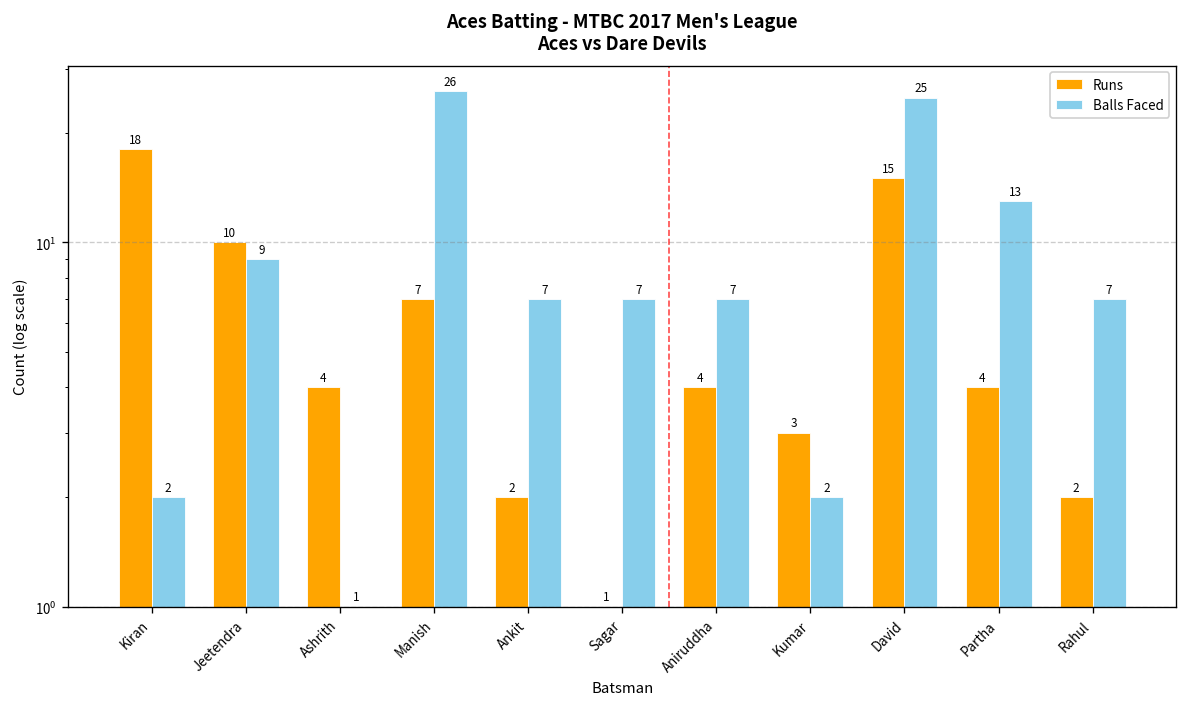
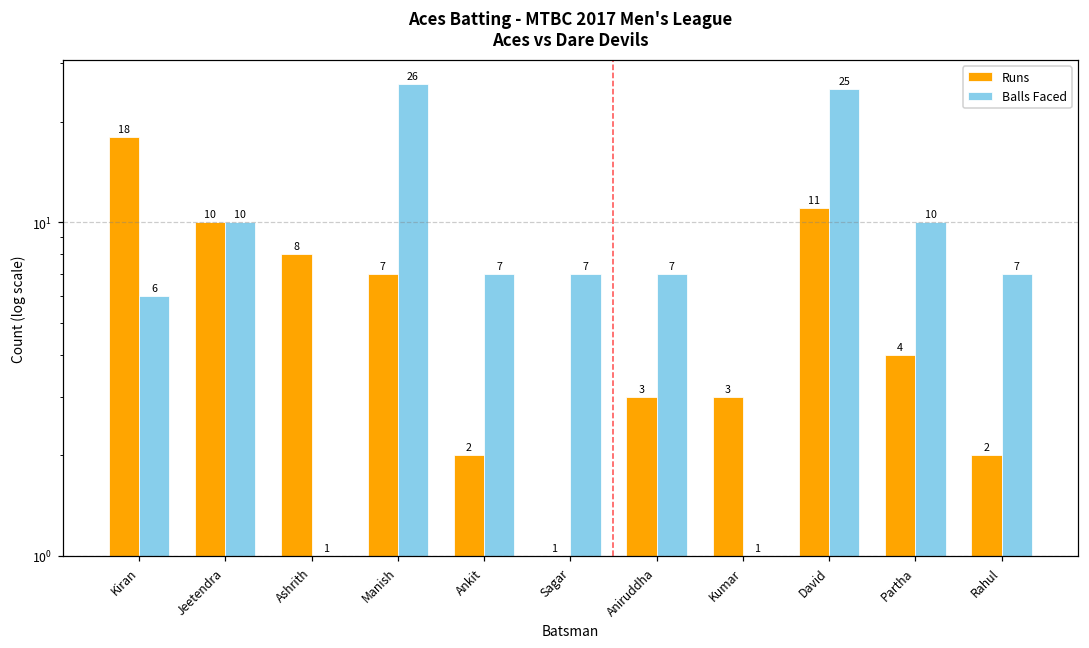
  {
    "Runs": {
      "Kiran": 18,
      "Jeetendra": 10,
-     "Ashrith": 4,
+     "Ashrith": 8,
      "Manish": 7,
      "Ankit": 2,
      "Sagar": 1,
-     "Aniruddha": 4,
+     "Aniruddha": 3,
      "Kumar": 3,
-     "David": 15,
+     "David": 11,
      "Partha": 4,
      "Rahul": 2
    },
    "Balls Faced": {
-     "Kiran": 2,
-     "Jeetendra": 9,
+     "Kiran": 6,
+     "Jeetendra": 10,
      "Ashrith": 1,
      "Manish": 26,
      "Ankit": 7,
      "Sagar": 7,
      "Aniruddha": 7,
-     "Kumar": 2,
+     "Kumar": 1,
      "David": 25,
-     "Partha": 13,
+     "Partha": 10,
      "Rahul": 7
    }
  }
